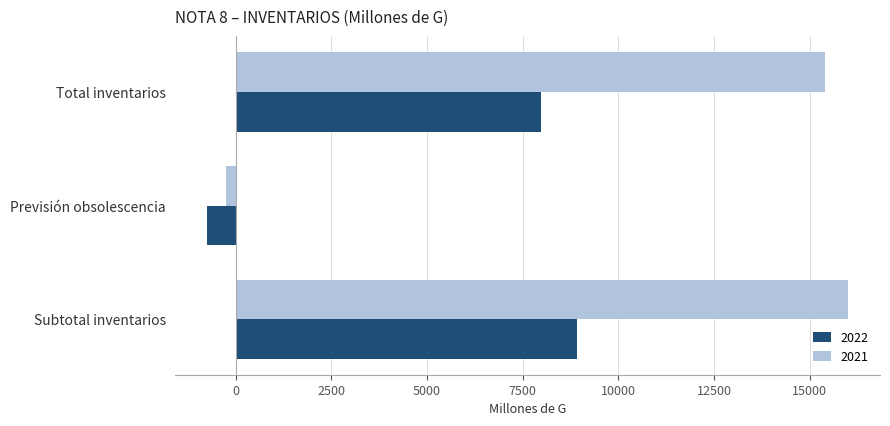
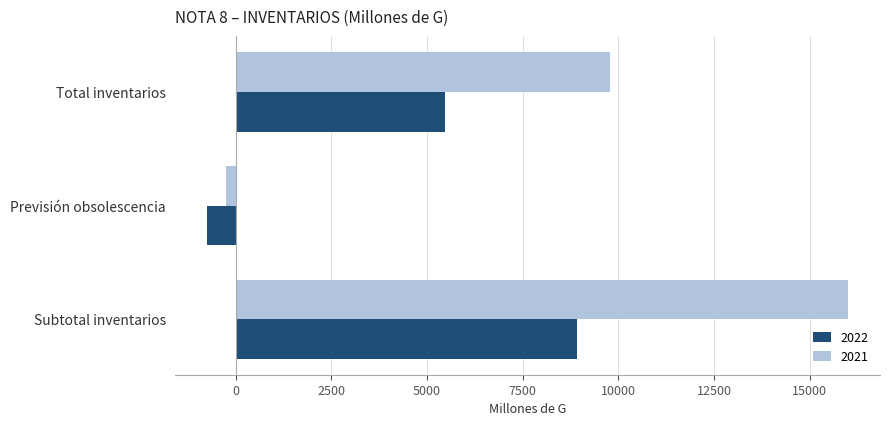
  {
    "2022": {
-     "Total inventarios": 8000,
+     "Total inventarios": 5500,
      "Previsión obsolescencia": -700,
      "Subtotal inventarios": 8900
    },
    "2021": {
-     "Total inventarios": 15400,
+     "Total inventarios": 9800,
      "Previsión obsolescencia": -300,
      "Subtotal inventarios": 16000
    }
  }
